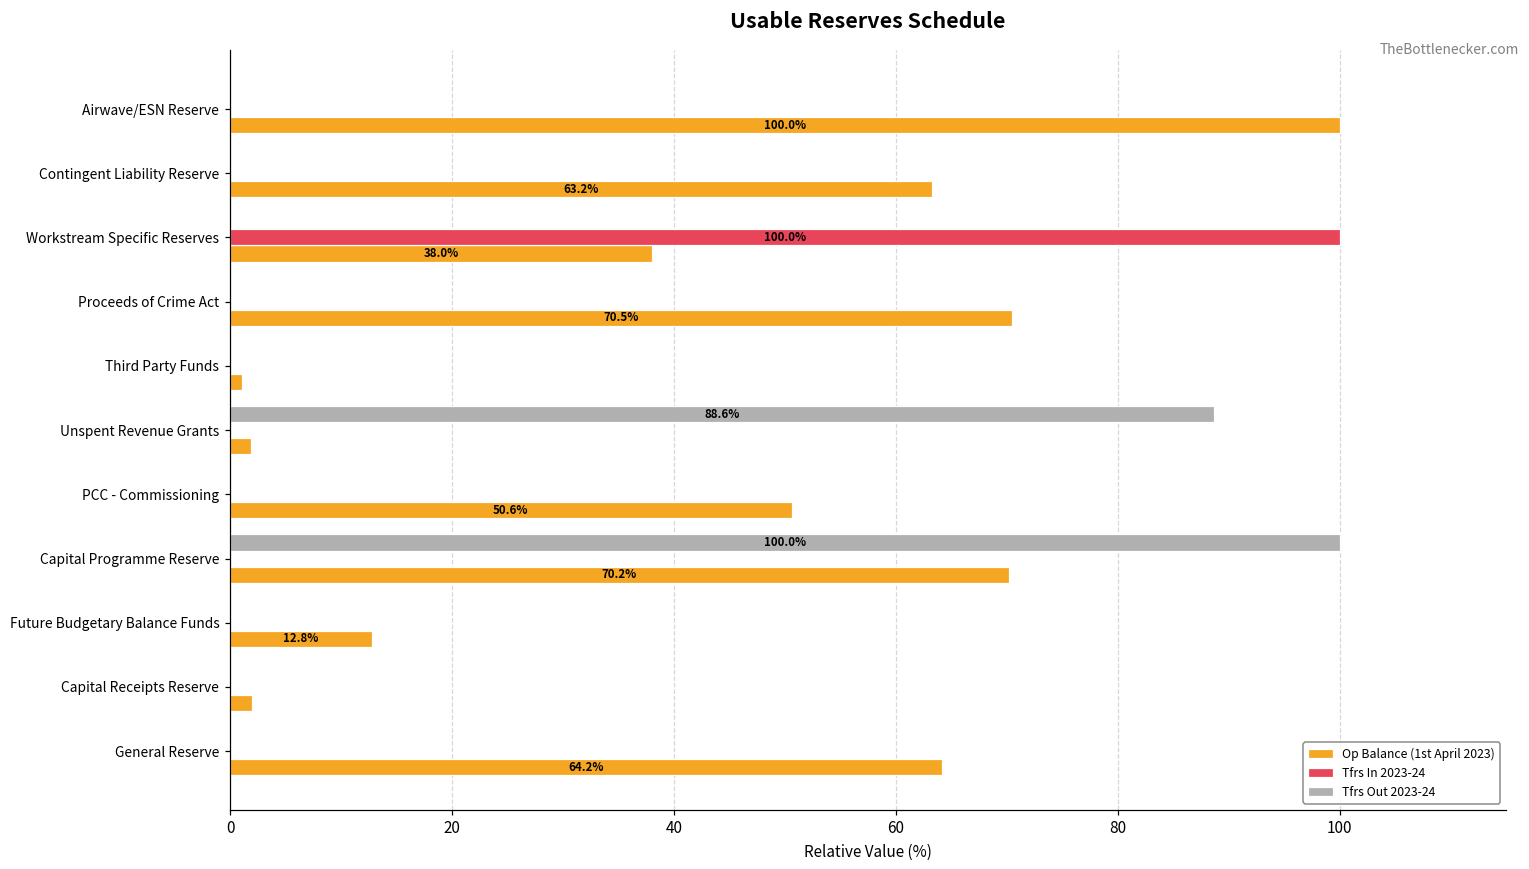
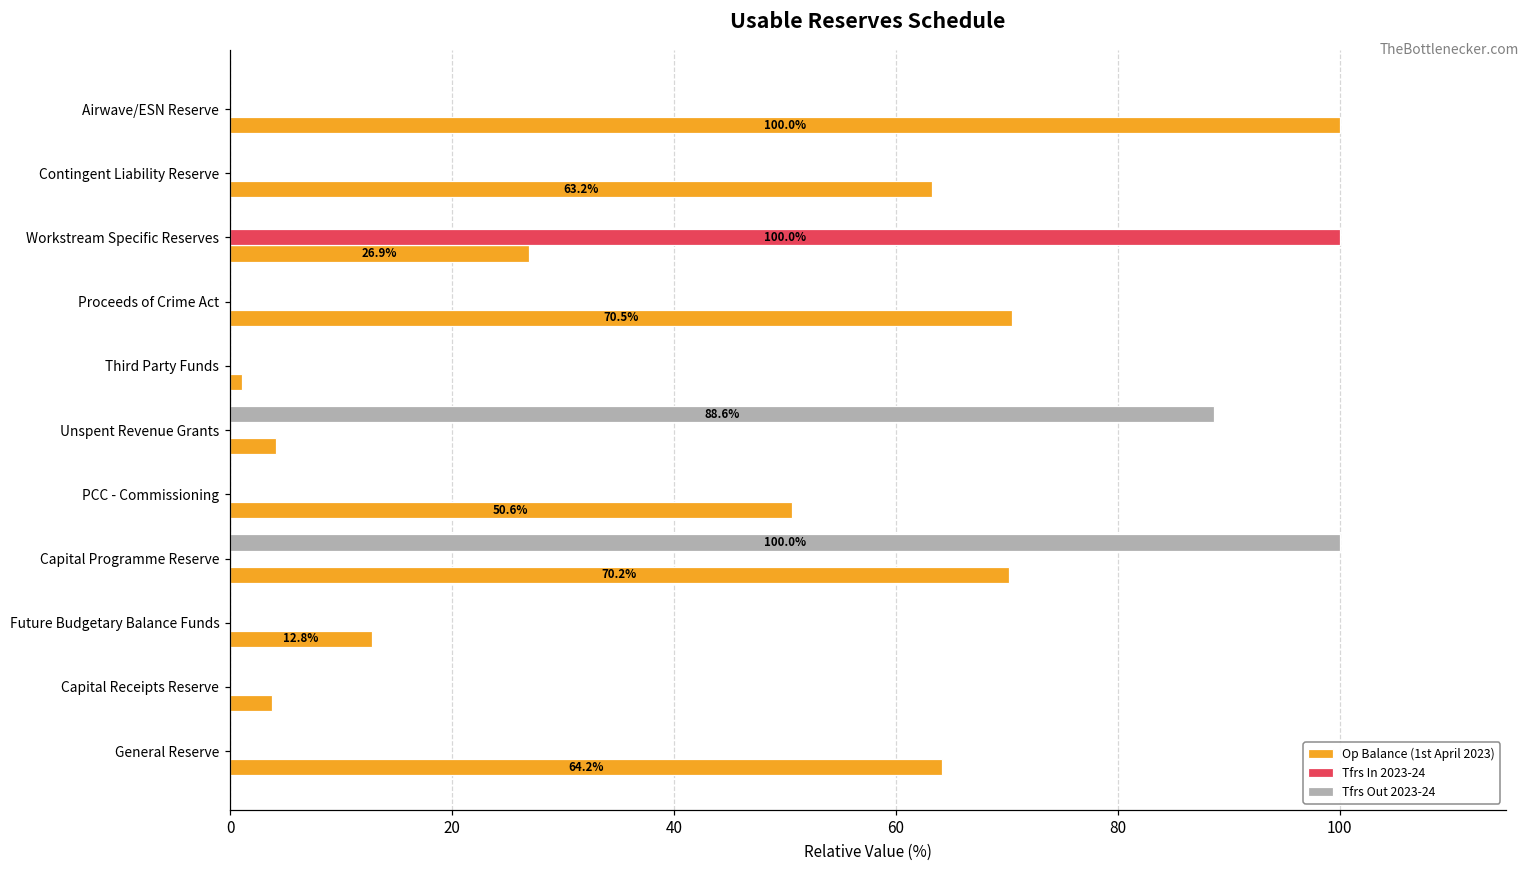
  {
    "Op Balance (1st April 2023)": {
      "Airwave/ESN Reserve": "100.0%",
      "Contingent Liability Reserve": "63.2%",
-     "Workstream Specific Reserves": "38.0%",
+     "Workstream Specific Reserves": "26.9%",
      "Proceeds of Crime Act": "70.5%",
-     "Unspent Revenue Grants": "1.9",
+     "Unspent Revenue Grants": "4.1",
      "PCC - Commissioning": "50.6%",
      "Capital Programme Reserve": "70.2%",
      "Future Budgetary Balance Funds": "12.8%",
-     "Capital Receipts Reserve": "2.0",
+     "Capital Receipts Reserve": "3.8",
      "General Reserve": "64.2%"
    },
    "Tfrs In 2023-24": {
      "Workstream Specific Reserves": "100.0%"
    },
    "Tfrs Out 2023-24": {
      "Unspent Revenue Grants": "88.6%",
      "Capital Programme Reserve": "100.0%"
    }
  }
